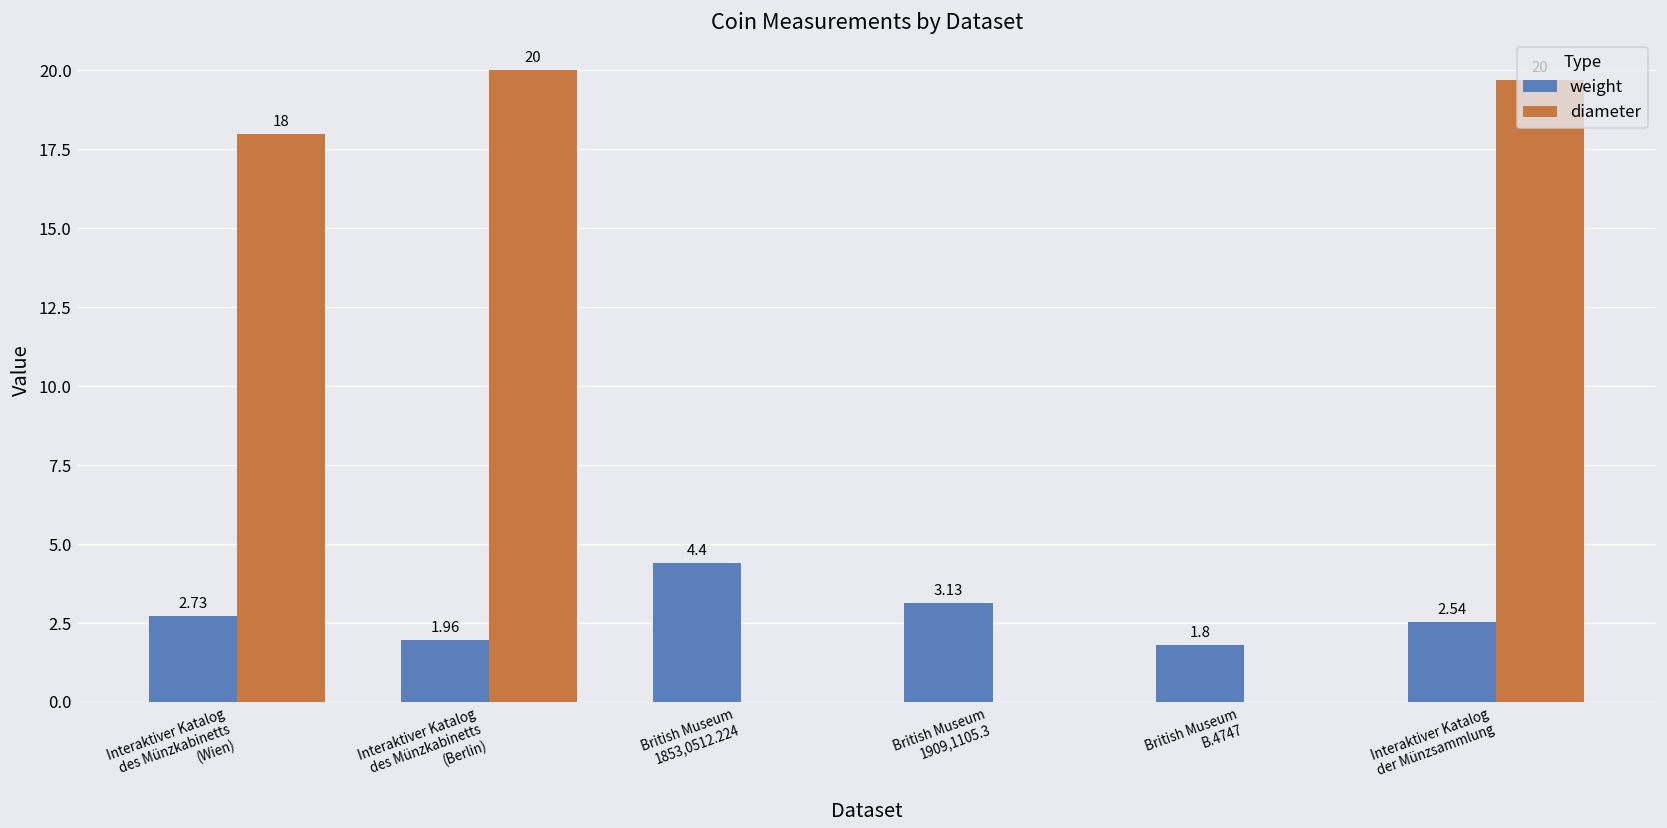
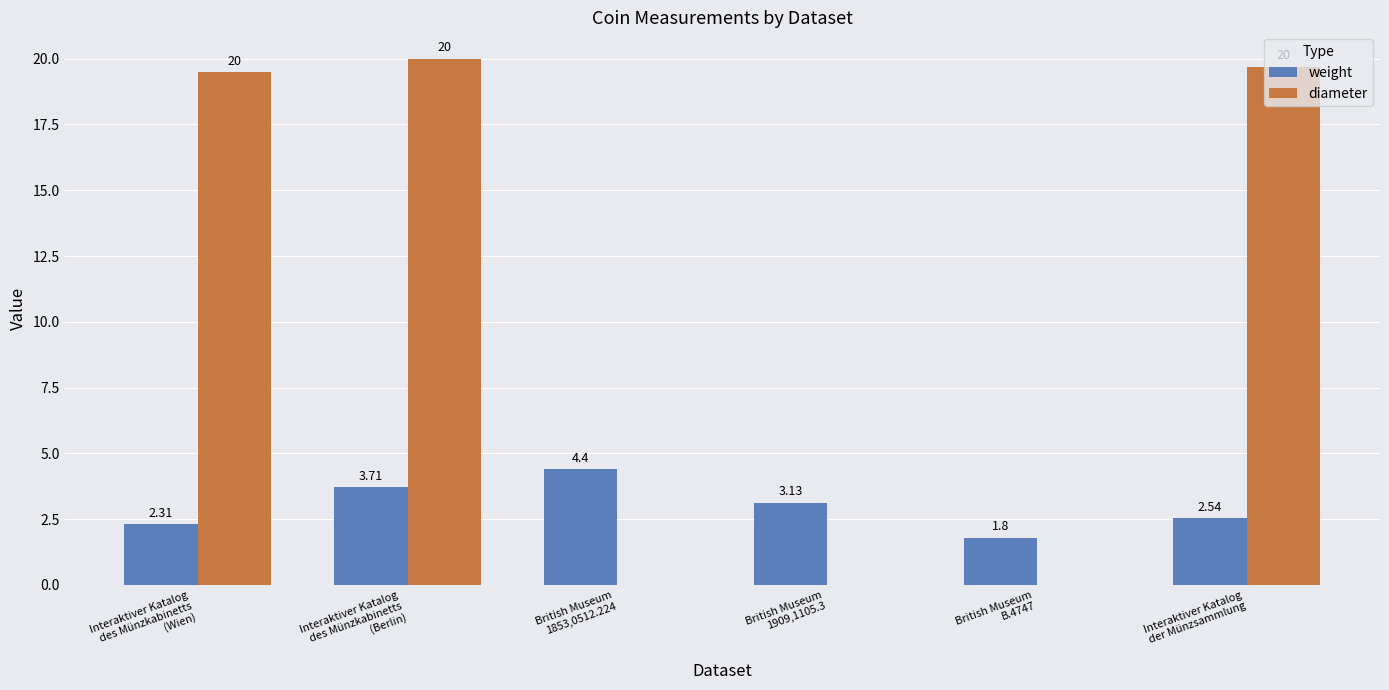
  {
    "weight": {
-     "Interaktiver Katalog des Münzkabinetts (Wien)": 2.73,
-     "Interaktiver Katalog des Münzkabinetts (Berlin)": 1.96,
+     "Interaktiver Katalog des Münzkabinetts (Wien)": 2.31,
+     "Interaktiver Katalog des Münzkabinetts (Berlin)": 3.71,
      "British Museum 1853,0512.224": 4.4,
      "British Museum 1909,1105.3": 3.13,
      "British Museum B.4747": 1.8,
      "Interaktiver Katalog der Münzsammlung": 2.54
    },
    "diameter": {
-     "Interaktiver Katalog des Münzkabinetts (Wien)": 18,
+     "Interaktiver Katalog des Münzkabinetts (Wien)": 20,
      "Interaktiver Katalog des Münzkabinetts (Berlin)": 20
    }
  }
